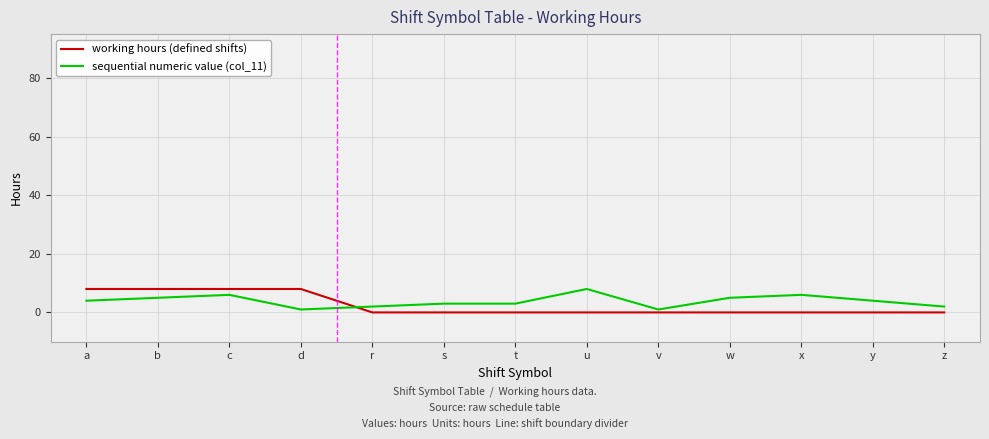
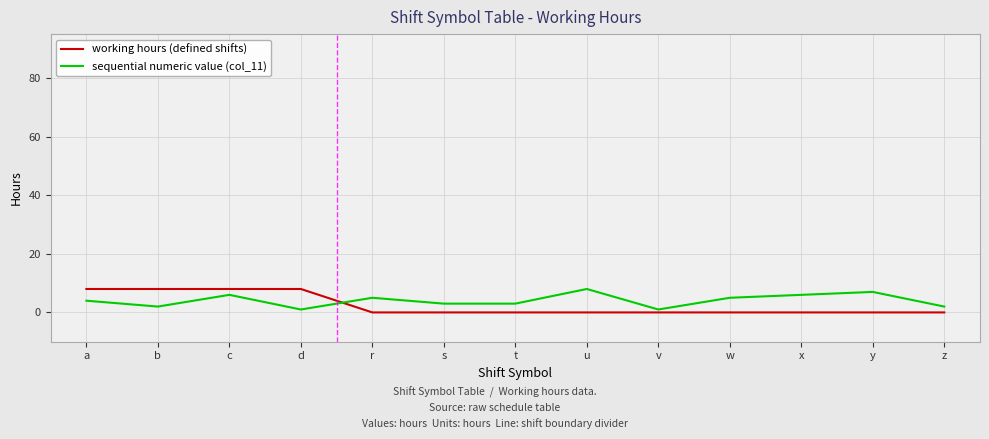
  {
    "working hours (defined shifts)": {
      "a": 8,
      "b": 8,
      "c": 8,
      "d": 8,
      "r": 0,
      "s": 0,
      "t": 0,
      "u": 0,
      "v": 0,
      "w": 0,
      "x": 0,
      "y": 0,
      "z": 0
    },
    "sequential numeric value (col_11)": {
      "a": 4,
-     "b": 5,
+     "b": 2,
      "c": 6,
      "d": 1,
-     "r": 2,
+     "r": 5,
      "s": 3,
      "t": 3,
      "u": 8,
      "v": 1,
      "w": 5,
      "x": 6,
-     "y": 4,
+     "y": 7,
      "z": 2
    }
  }
